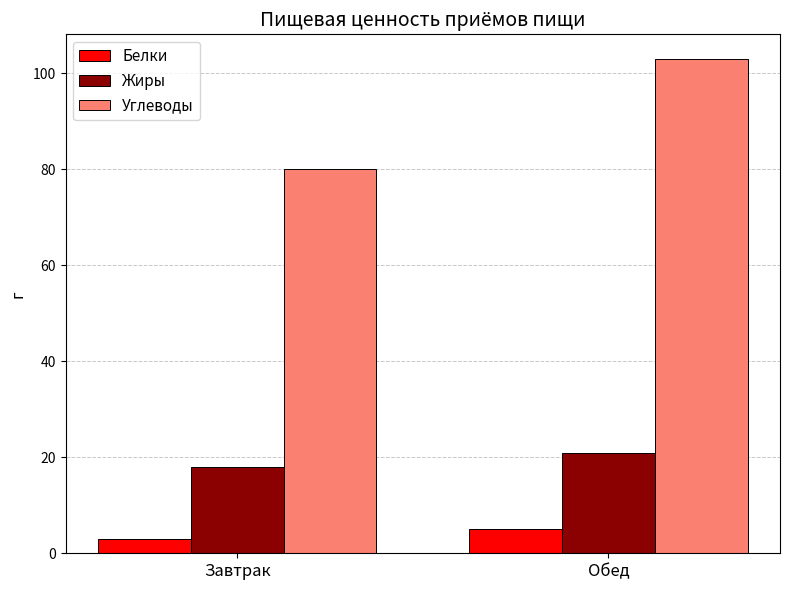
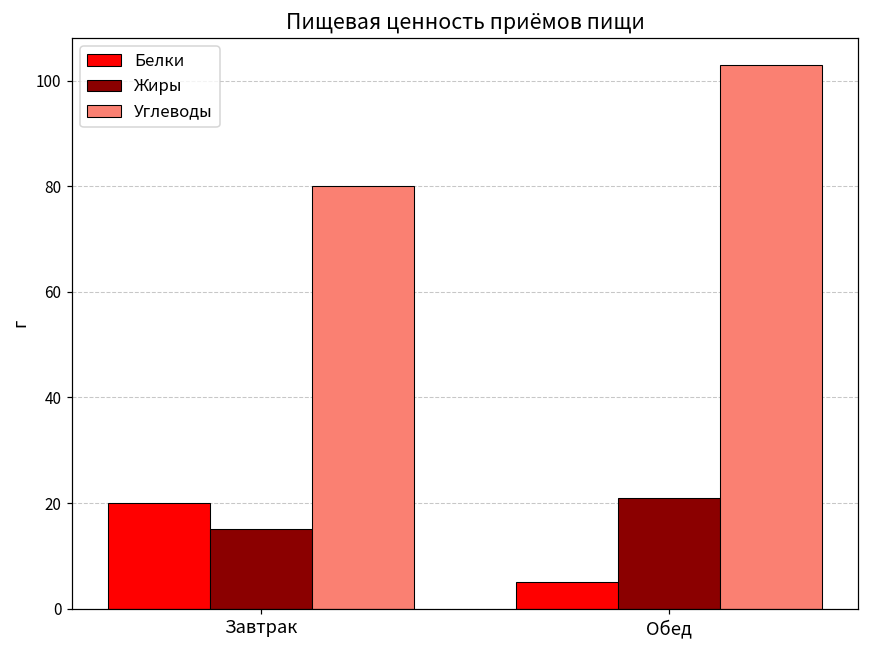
  {
    "Белки": {
-     "Завтрак": 3,
+     "Завтрак": 20,
      "Обед": 5
    },
    "Жиры": {
-     "Завтрак": 18,
+     "Завтрак": 15,
      "Обед": 21
    },
    "Углеводы": {
      "Завтрак": 80,
      "Обед": 103
    }
  }
